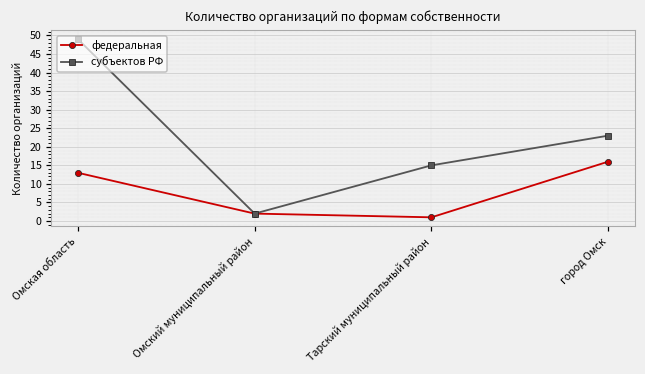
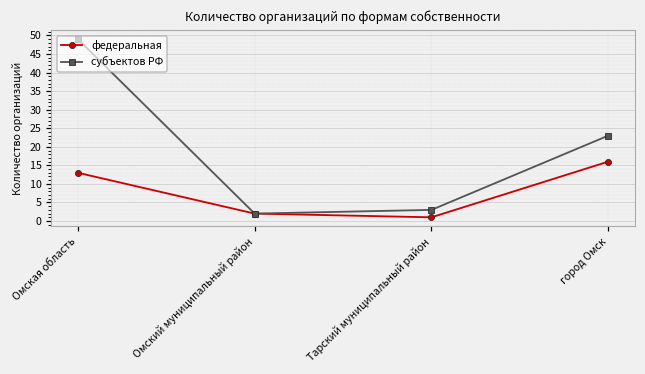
  {
    "федеральная": {
      "Омская область": 13,
      "Тарский муниципальный район": 1,
      "город Омск": 16
    },
    "субъектов РФ": {
-     "Тарский муниципальный район": 15,
+     "Тарский муниципальный район": 3,
      "город Омск": 23
    }
  }
